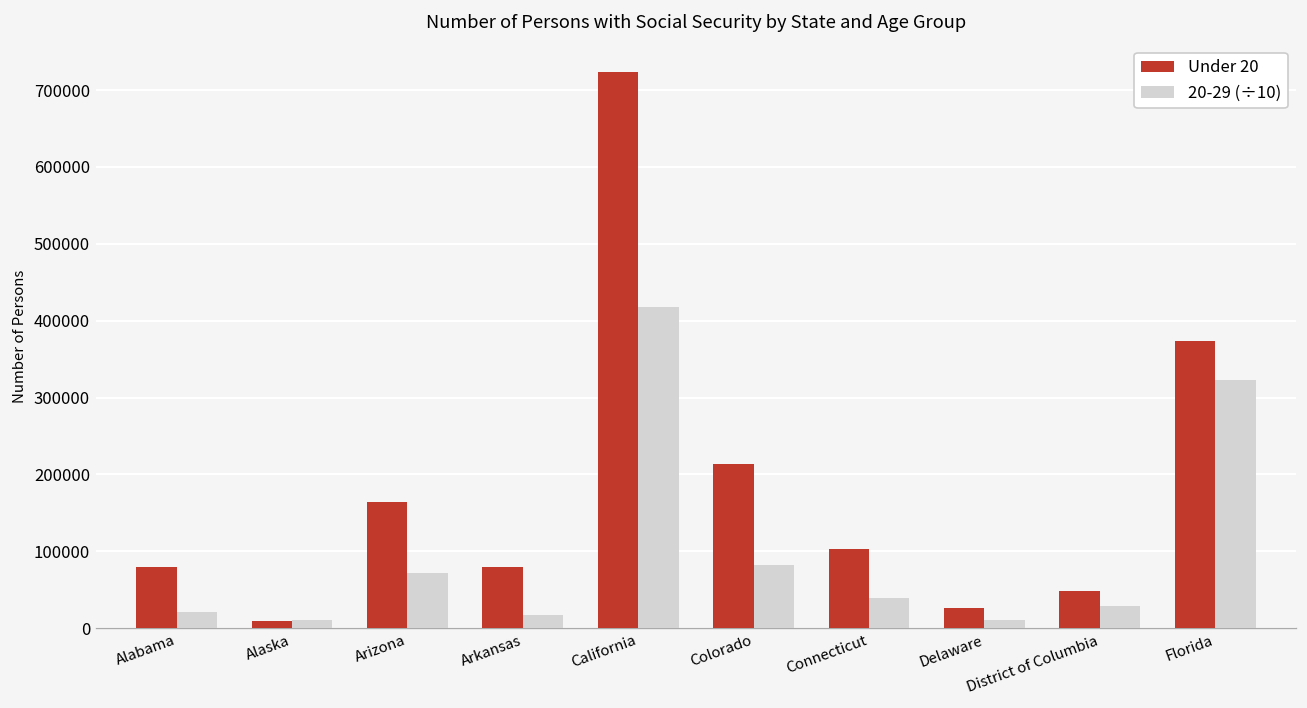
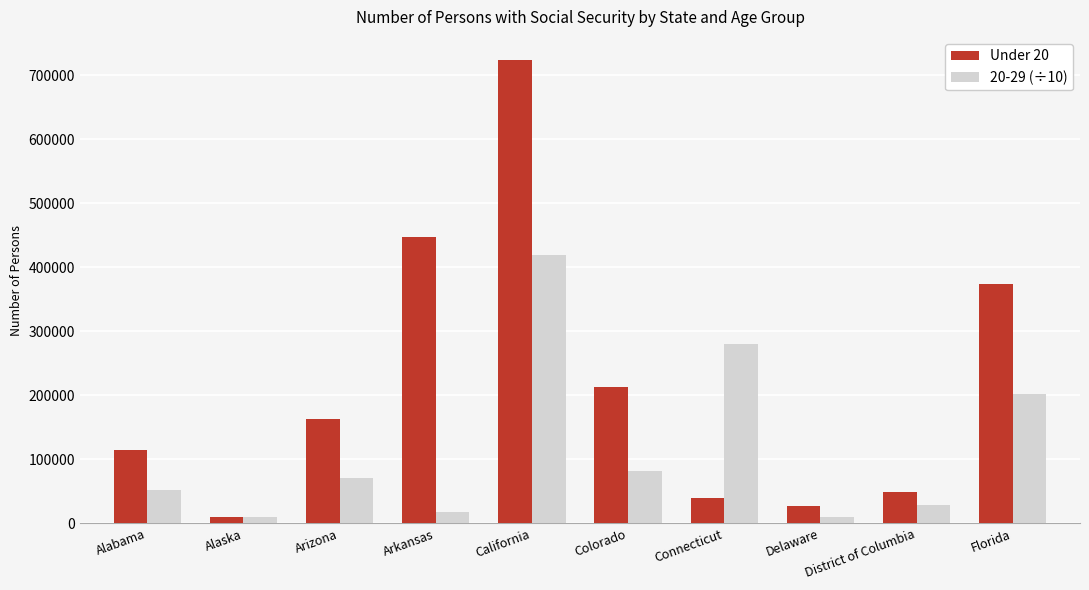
  {
    "Under 20": {
-     "Alabama": 80000,
+     "Alabama": 110000,
      "Alaska": 10000,
      "Arizona": 160000,
-     "Arkansas": 80000,
+     "Arkansas": 450000,
      "California": 720000,
      "Colorado": 210000,
-     "Connecticut": 100000,
+     "Connecticut": 40000,
      "Delaware": 30000,
      "District of Columbia": 50000,
      "Florida": 370000
    },
    "20-29 (÷10)": {
-     "Alabama": 20000,
+     "Alabama": 50000,
      "Alaska": 10000,
      "Arizona": 70000,
      "Arkansas": 20000,
      "California": 420000,
      "Colorado": 80000,
-     "Connecticut": 40000,
+     "Connecticut": 280000,
      "Delaware": 10000,
      "District of Columbia": 30000,
-     "Florida": 320000
+     "Florida": 200000
    }
  }
